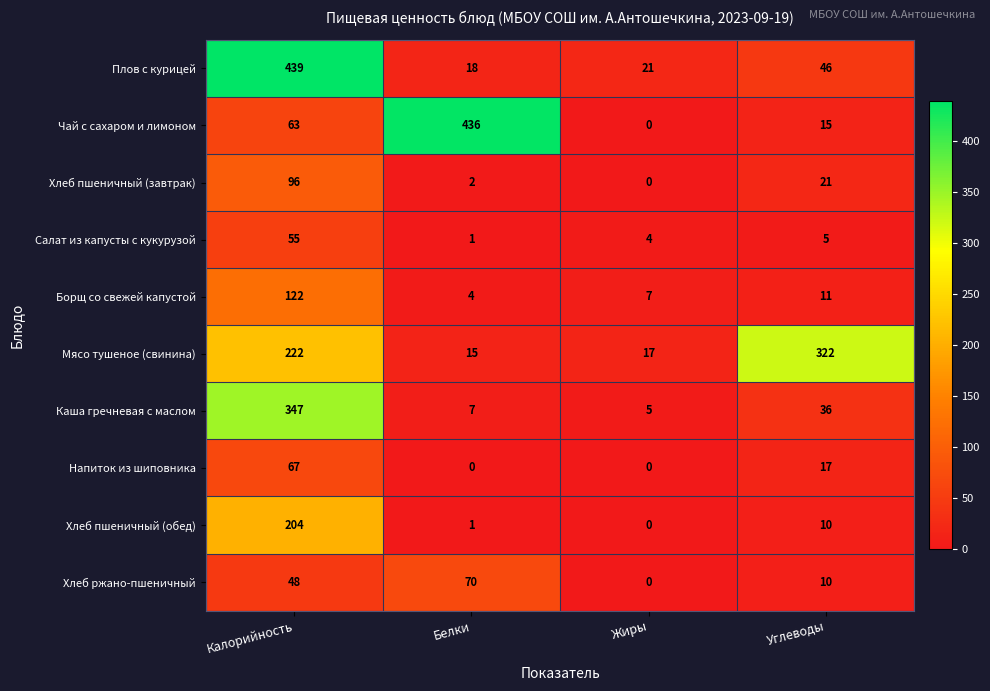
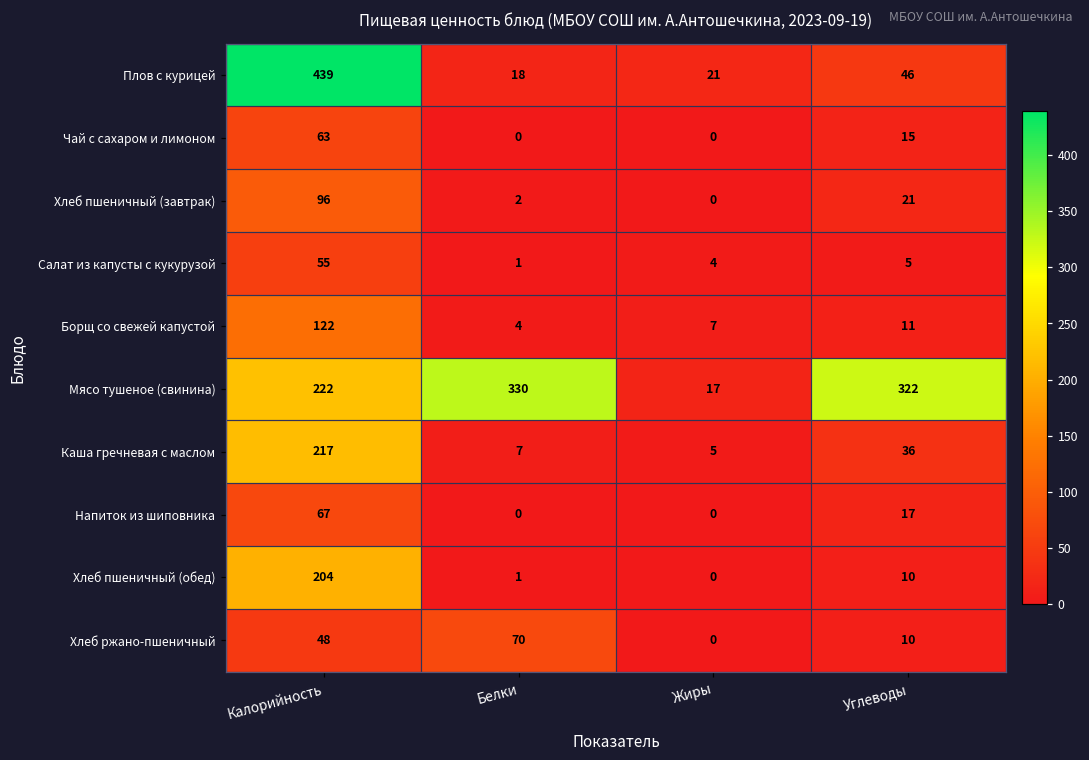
  {
    "Плов с курицей": {
      "Калорийность": 439,
      "Белки": 18,
      "Жиры": 21,
      "Углеводы": 46
    },
    "Чай с сахаром и лимоном": {
      "Калорийность": 63,
-     "Белки": 436,
+     "Белки": 0,
      "Жиры": 0,
      "Углеводы": 15
    },
    "Хлеб пшеничный (завтрак)": {
      "Калорийность": 96,
      "Белки": 2,
      "Жиры": 0,
      "Углеводы": 21
    },
    "Салат из капусты с кукурузой": {
      "Калорийность": 55,
      "Белки": 1,
      "Жиры": 4,
      "Углеводы": 5
    },
    "Борщ со свежей капустой": {
      "Калорийность": 122,
      "Белки": 4,
      "Жиры": 7,
      "Углеводы": 11
    },
    "Мясо тушеное (свинина)": {
      "Калорийность": 222,
-     "Белки": 15,
+     "Белки": 330,
      "Жиры": 17,
      "Углеводы": 322
    },
    "Каша гречневая с маслом": {
-     "Калорийность": 347,
+     "Калорийность": 217,
      "Белки": 7,
      "Жиры": 5,
      "Углеводы": 36
    },
    "Напиток из шиповника": {
      "Калорийность": 67,
      "Белки": 0,
      "Жиры": 0,
      "Углеводы": 17
    },
    "Хлеб пшеничный (обед)": {
      "Калорийность": 204,
      "Белки": 1,
      "Жиры": 0,
      "Углеводы": 10
    },
    "Хлеб ржано-пшеничный": {
      "Калорийность": 48,
      "Белки": 70,
      "Жиры": 0,
      "Углеводы": 10
    }
  }
